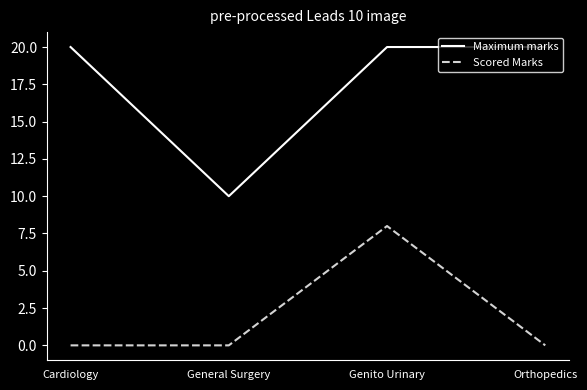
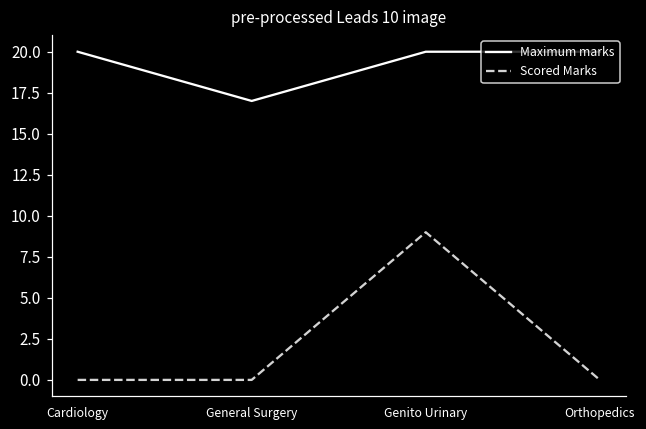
  {
    "Maximum marks": {
      "Cardiology": 20,
-     "General Surgery": 10,
+     "General Surgery": 17,
      "Genito Urinary": 20
    },
    "Scored Marks": {
      "Cardiology": 0,
      "General Surgery": 0,
-     "Genito Urinary": 8,
+     "Genito Urinary": 9,
      "Orthopedics": 0
    }
  }
